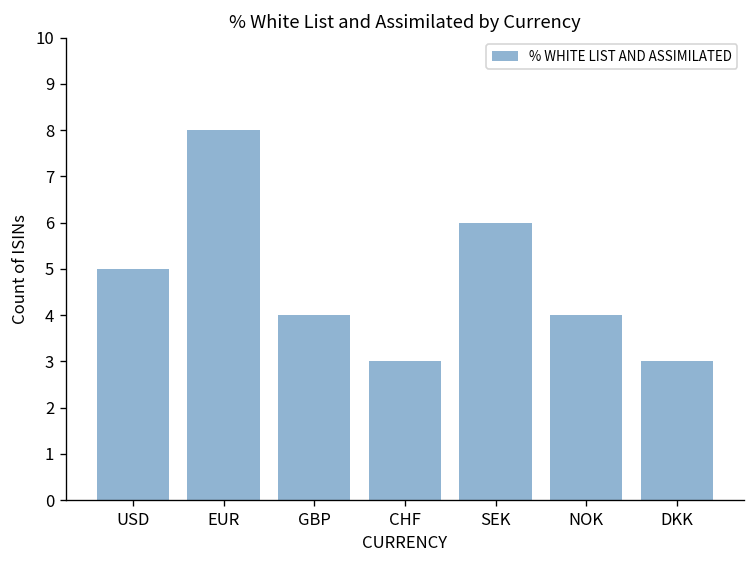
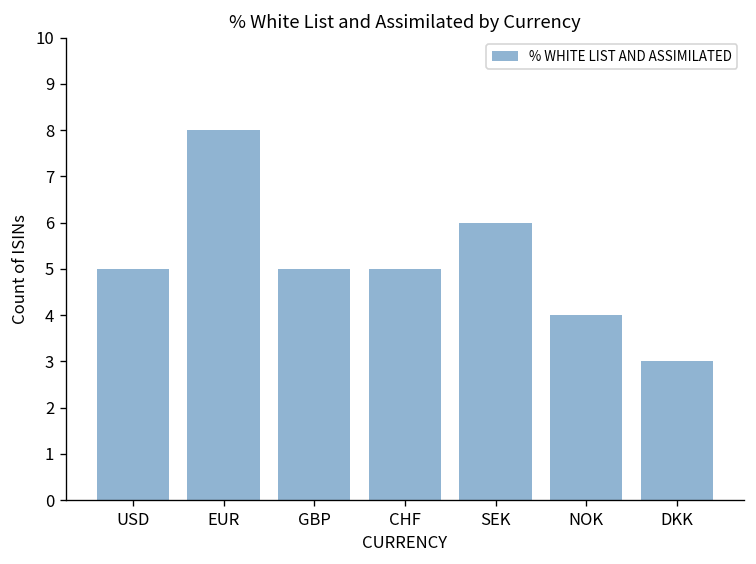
  {
    "USD": 5,
    "EUR": 8,
-   "GBP": 4,
-   "CHF": 3,
+   "GBP": 5,
+   "CHF": 5,
    "SEK": 6,
    "NOK": 4,
    "DKK": 3
  }
